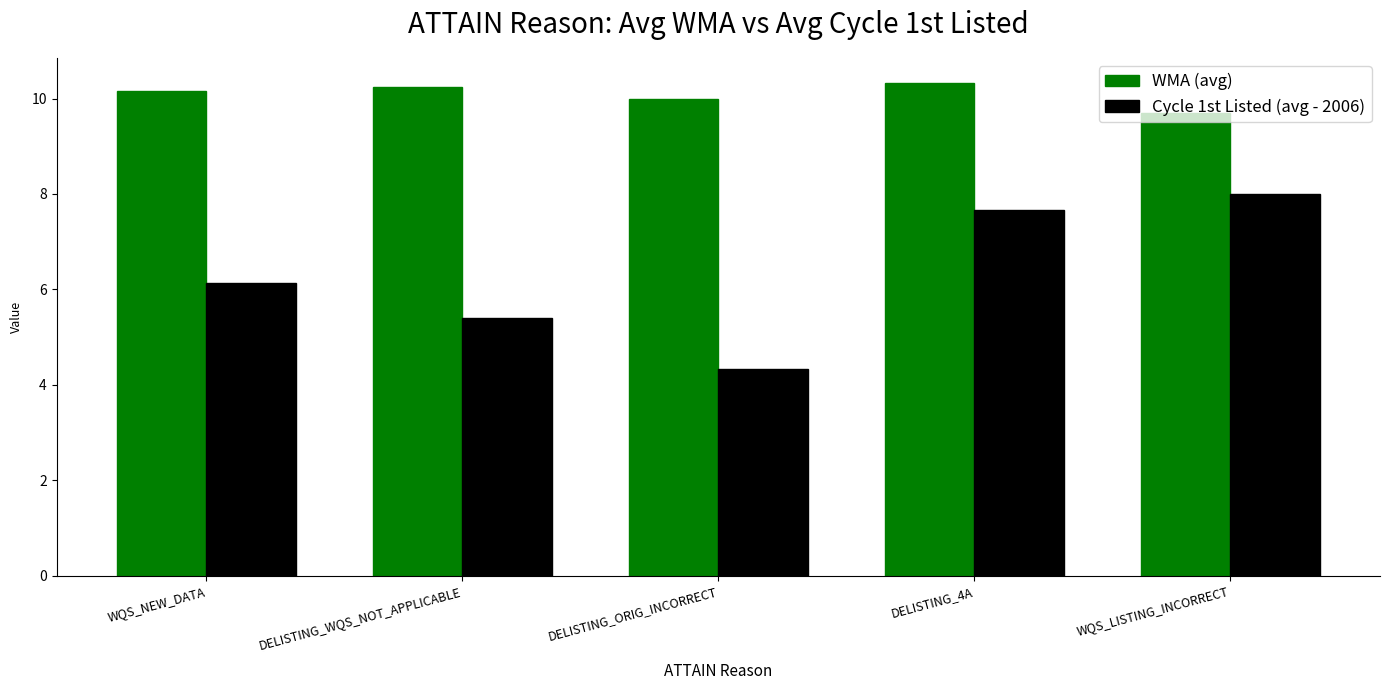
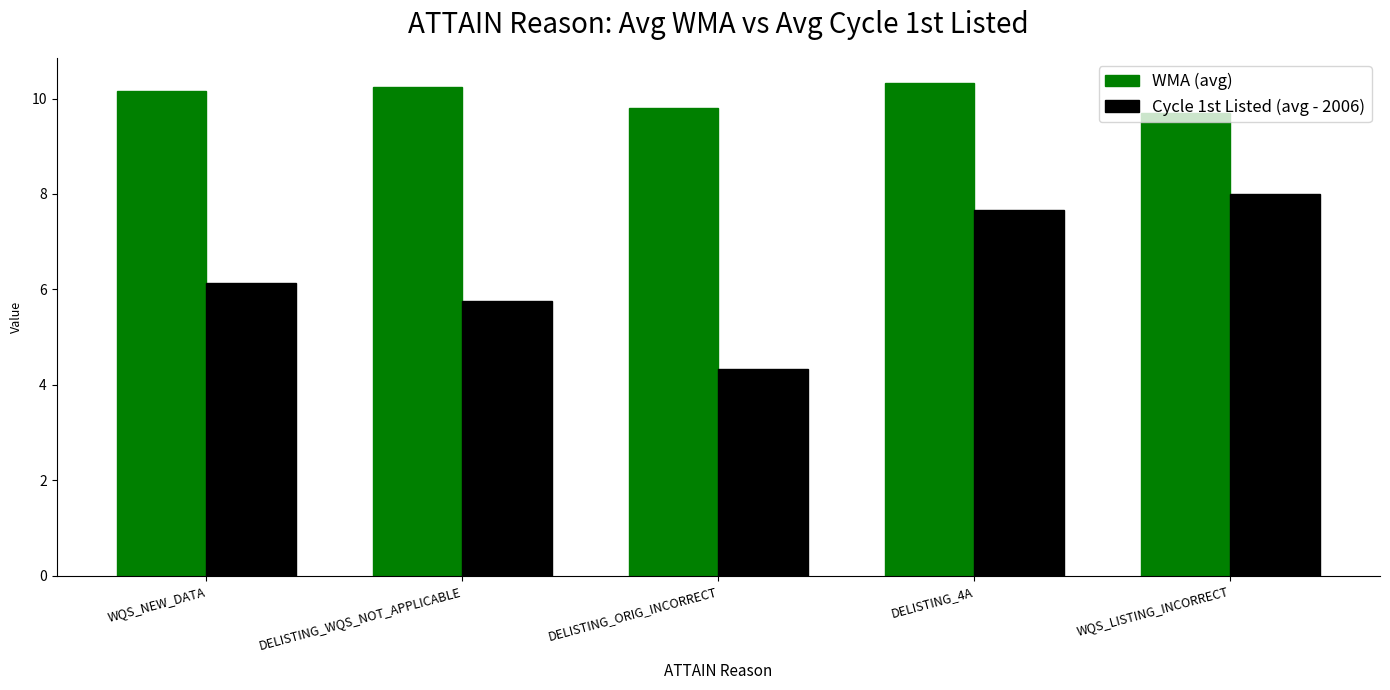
  {
    "WMA (avg)": {
      "WQS_NEW_DATA": 10.2,
      "DELISTING_WQS_NOT_APPLICABLE": 10.3,
-     "DELISTING_ORIG_INCORRECT": 10.0,
+     "DELISTING_ORIG_INCORRECT": 9.8,
      "DELISTING_4A": 10.3
    },
    "Cycle 1st Listed (avg - 2006)": {
      "WQS_NEW_DATA": 6.1,
-     "DELISTING_WQS_NOT_APPLICABLE": 5.4,
+     "DELISTING_WQS_NOT_APPLICABLE": 5.8,
      "DELISTING_ORIG_INCORRECT": 4.3,
      "DELISTING_4A": 7.7,
      "WQS_LISTING_INCORRECT": 8.0
    }
  }
